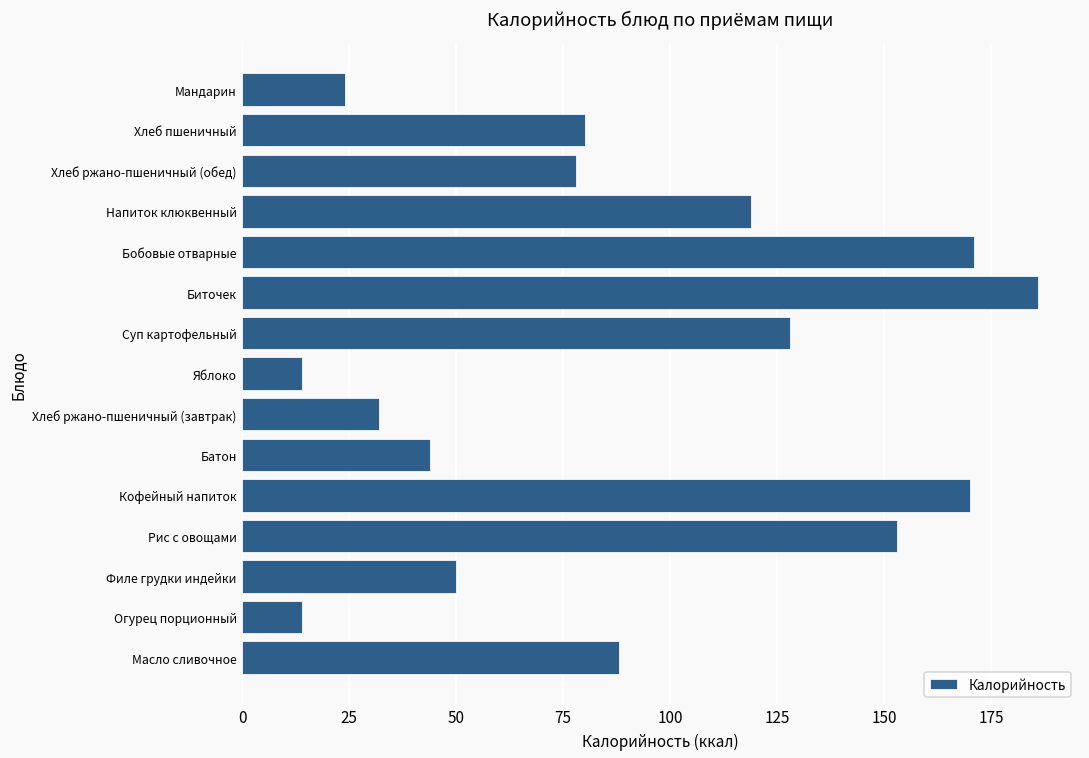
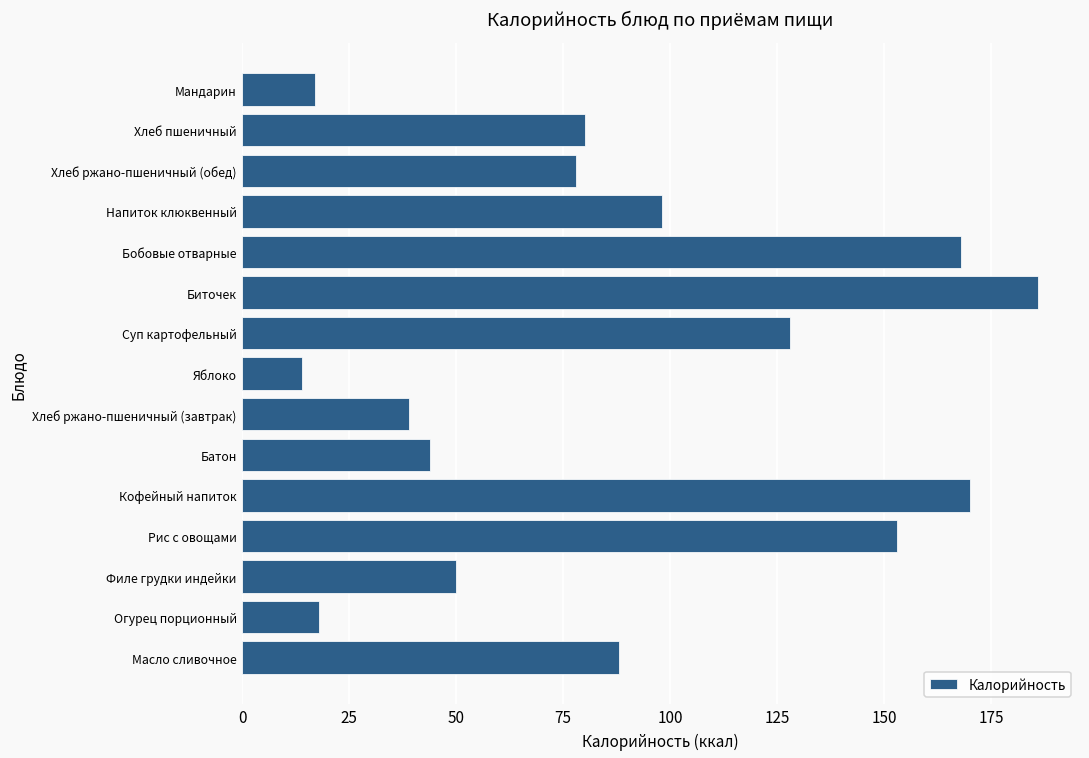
  {
-   "Мандарин": 24,
+   "Мандарин": 17,
    "Хлеб пшеничный": 80,
    "Хлеб ржано-пшеничный (обед)": 78,
-   "Напиток клюквенный": 119,
-   "Бобовые отварные": 171,
+   "Напиток клюквенный": 98,
+   "Бобовые отварные": 168,
    "Биточек": 186,
    "Суп картофельный": 128,
    "Яблоко": 14,
-   "Хлеб ржано-пшеничный (завтрак)": 32,
+   "Хлеб ржано-пшеничный (завтрак)": 39,
    "Батон": 44,
    "Кофейный напиток": 170,
    "Рис с овощами": 153,
    "Филе грудки индейки": 50,
-   "Огурец порционный": 14,
+   "Огурец порционный": 18,
    "Масло сливочное": 88
  }
